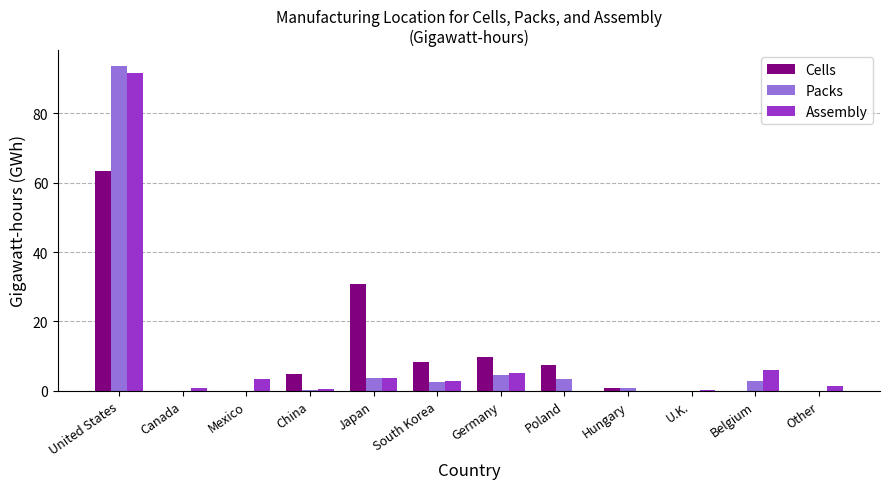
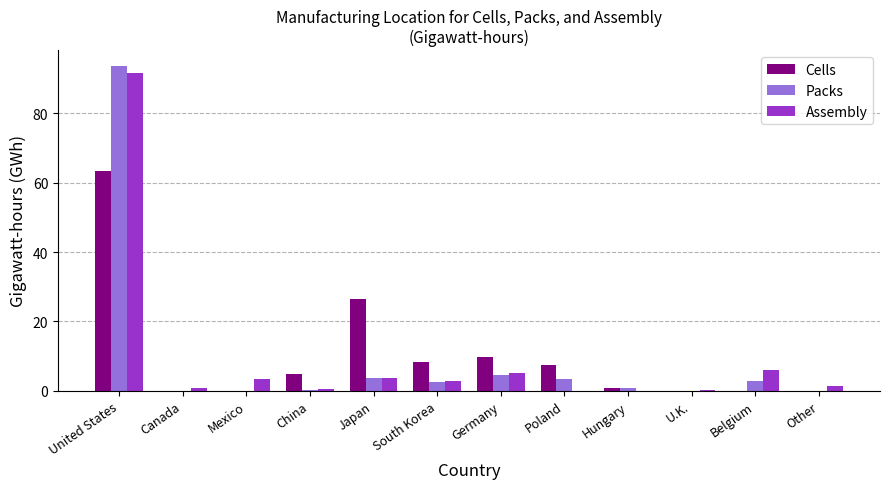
  {
    "Cells": {
      "United States": 63,
      "Canada": 0,
      "Mexico": 0,
      "China": 5,
-     "Japan": 31,
+     "Japan": 26,
      "South Korea": 8,
      "Germany": 10,
      "Poland": 7,
      "Hungary": 1,
      "U.K.": 0,
      "Belgium": 0,
      "Other": 0
    },
    "Packs": {
      "United States": 94,
      "Mexico": 0,
      "Japan": 4,
      "South Korea": 3,
      "Germany": 5,
      "Poland": 3,
      "Hungary": 1,
      "Belgium": 3,
      "Other": 0
    },
    "Assembly": {
      "United States": 92,
      "Canada": 1,
      "Mexico": 4,
      "Japan": 4,
      "South Korea": 3,
      "Germany": 5,
      "Poland": 0,
      "Hungary": 0,
      "Belgium": 6,
      "Other": 1
    }
  }
